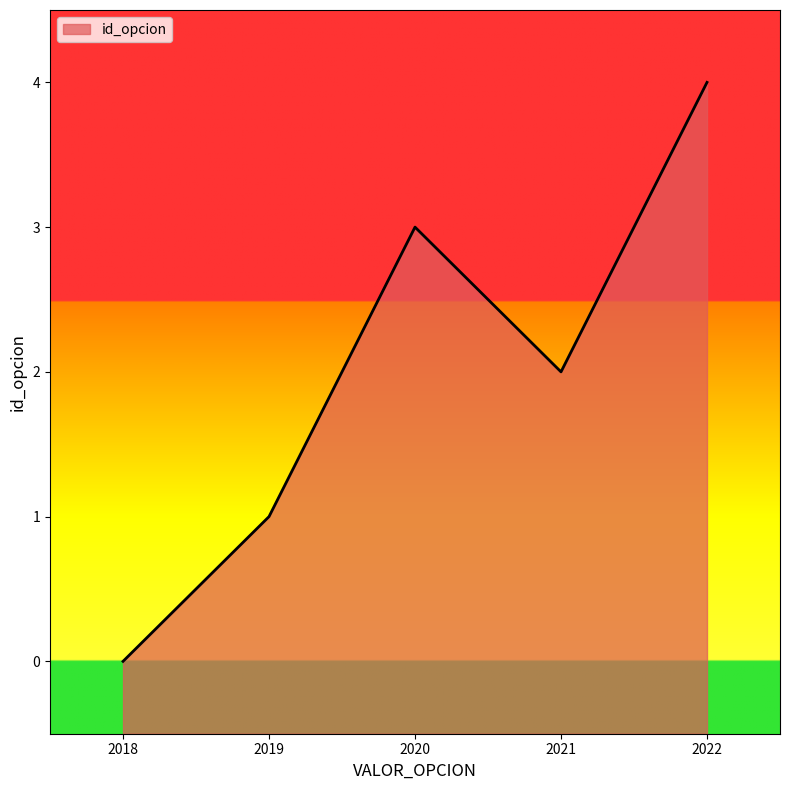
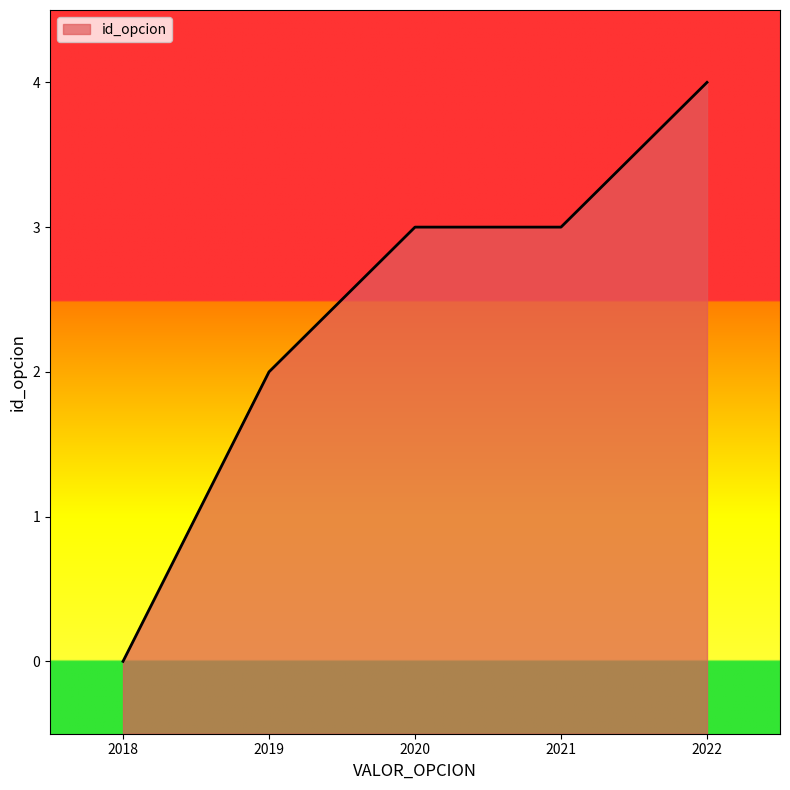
  {
    "2018": 0,
-   "2019": 1,
+   "2019": 2,
    "2020": 3,
-   "2021": 2,
+   "2021": 3,
    "2022": 4
  }
